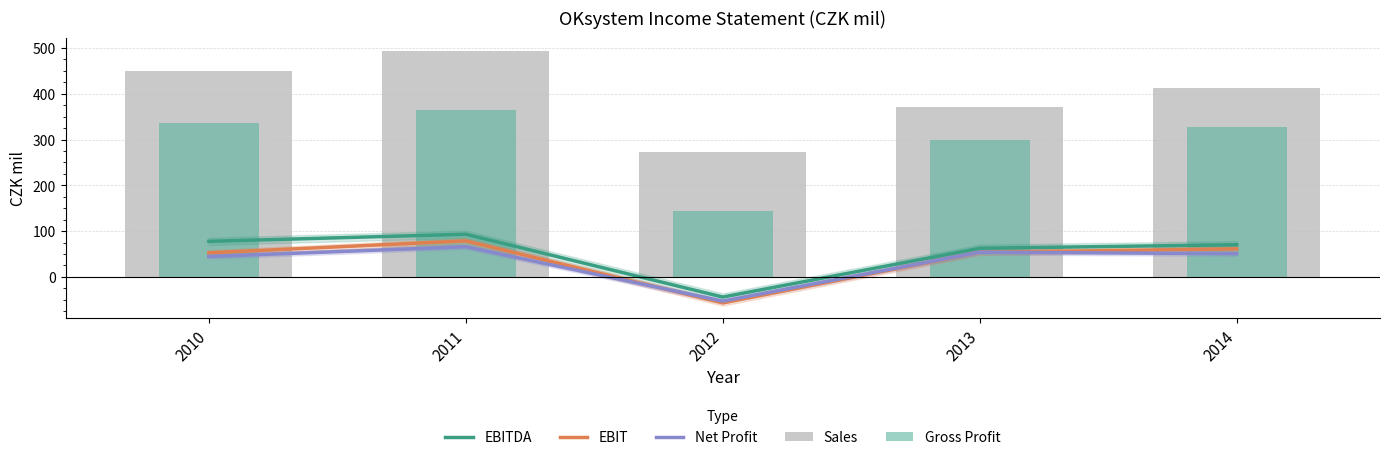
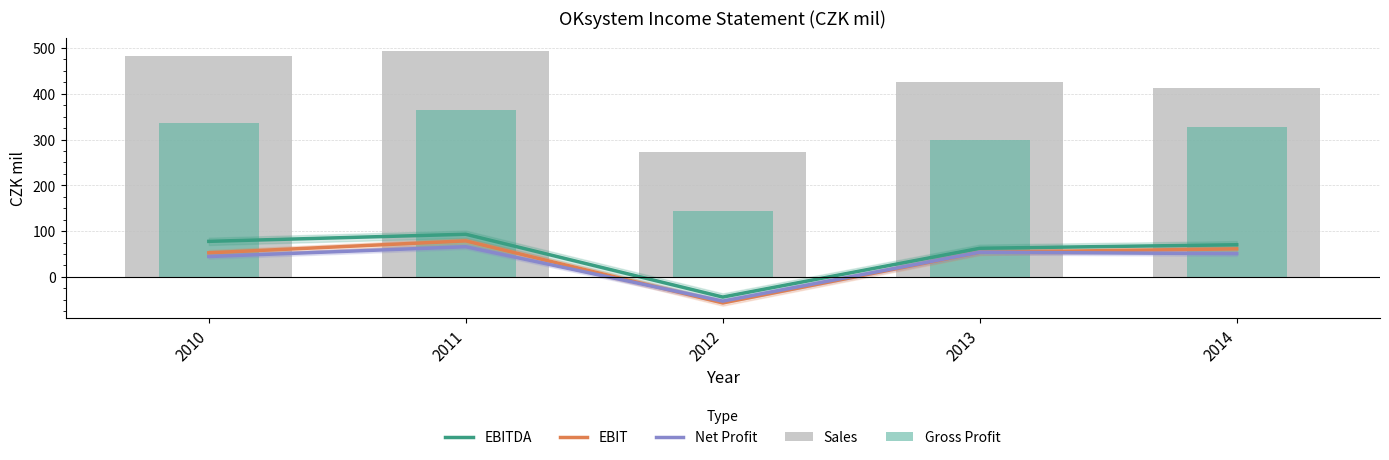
  {
    "Sales": {
-     "2010": 450,
+     "2010": 480,
      "2011": 490,
      "2012": 270,
-     "2013": 370,
+     "2013": 430,
      "2014": 410
    }
  }
